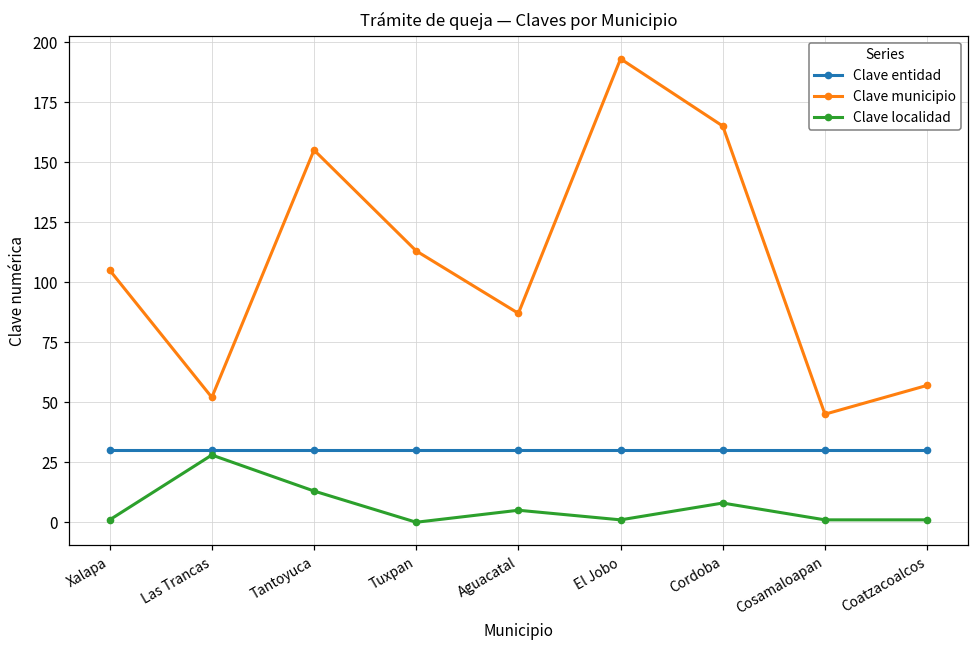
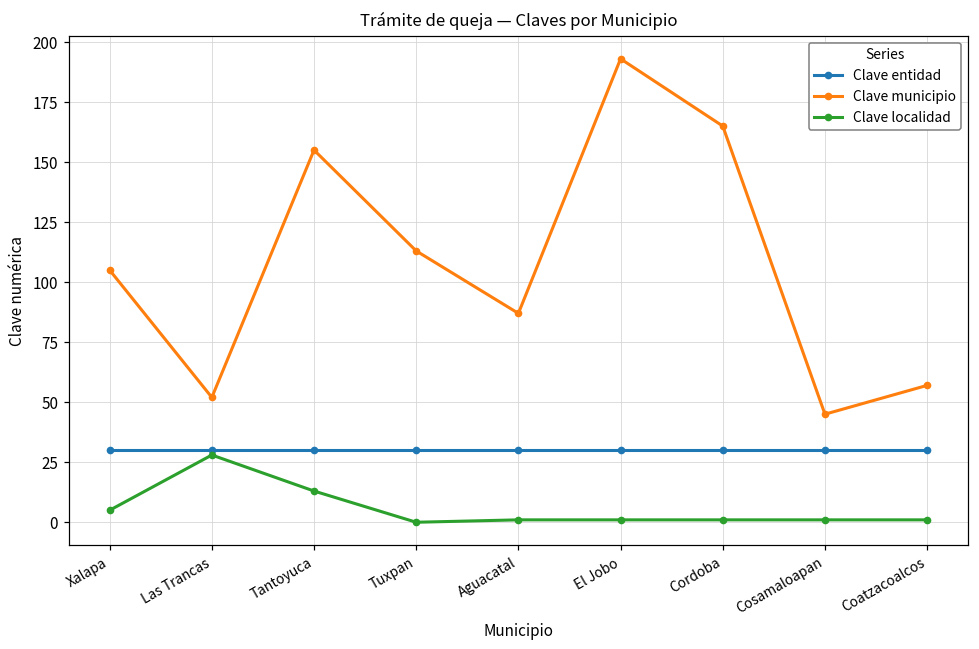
  {
    "Clave entidad": {
      "Xalapa": 30,
      "Las Trancas": 30,
      "Tantoyuca": 30,
      "Tuxpan": 30,
      "Aguacatal": 30,
      "El Jobo": 30,
      "Cordoba": 30,
      "Cosamaloapan": 30,
      "Coatzacoalcos": 30
    },
    "Clave municipio": {
      "Xalapa": 105,
      "Las Trancas": 52,
      "Tantoyuca": 155,
      "Tuxpan": 113,
      "Aguacatal": 87,
      "El Jobo": 193,
      "Cordoba": 165,
      "Cosamaloapan": 45,
      "Coatzacoalcos": 57
    },
    "Clave localidad": {
-     "Xalapa": 1,
+     "Xalapa": 5,
      "Las Trancas": 28,
      "Tantoyuca": 13,
      "Tuxpan": 0,
-     "Aguacatal": 5,
+     "Aguacatal": 1,
      "El Jobo": 1,
-     "Cordoba": 8,
+     "Cordoba": 1,
      "Cosamaloapan": 1,
      "Coatzacoalcos": 1
    }
  }
